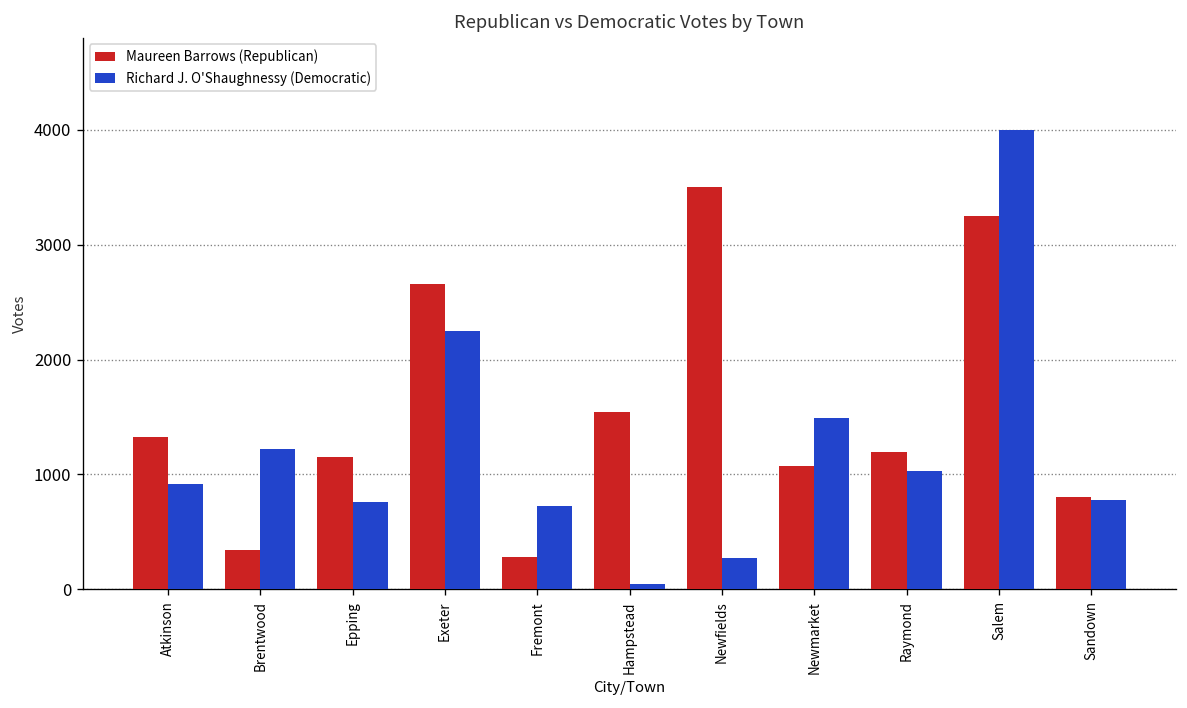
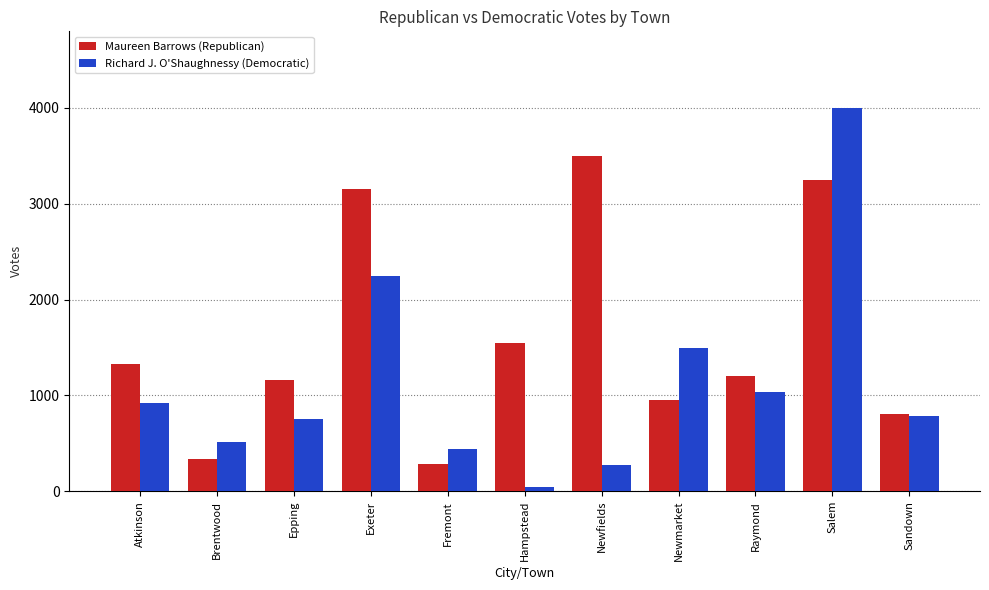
  {
    "Maureen Barrows (Republican)": {
      "Atkinson": 1300,
      "Brentwood": 300,
      "Epping": 1200,
-     "Exeter": 2700,
+     "Exeter": 3200,
      "Fremont": 300,
      "Hampstead": 1500,
      "Newfields": 3500,
-     "Newmarket": 1100,
+     "Newmarket": 900,
      "Raymond": 1200,
      "Salem": 3300,
      "Sandown": 800
    },
    "Richard J. O'Shaughnessy (Democratic)": {
      "Atkinson": 900,
-     "Brentwood": 1200,
+     "Brentwood": 500,
      "Epping": 800,
      "Exeter": 2300,
-     "Fremont": 700,
+     "Fremont": 400,
      "Hampstead": 0,
      "Newfields": 300,
      "Newmarket": 1500,
      "Raymond": 1000,
      "Salem": 4000,
      "Sandown": 800
    }
  }
